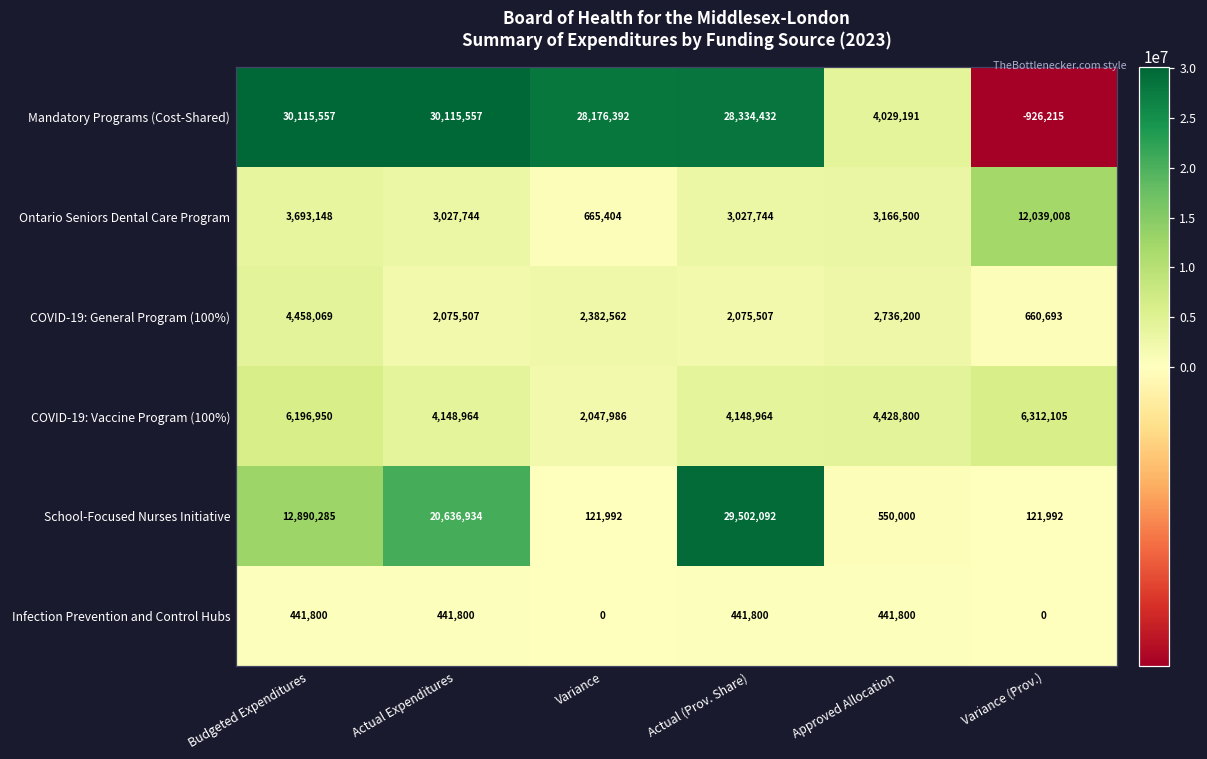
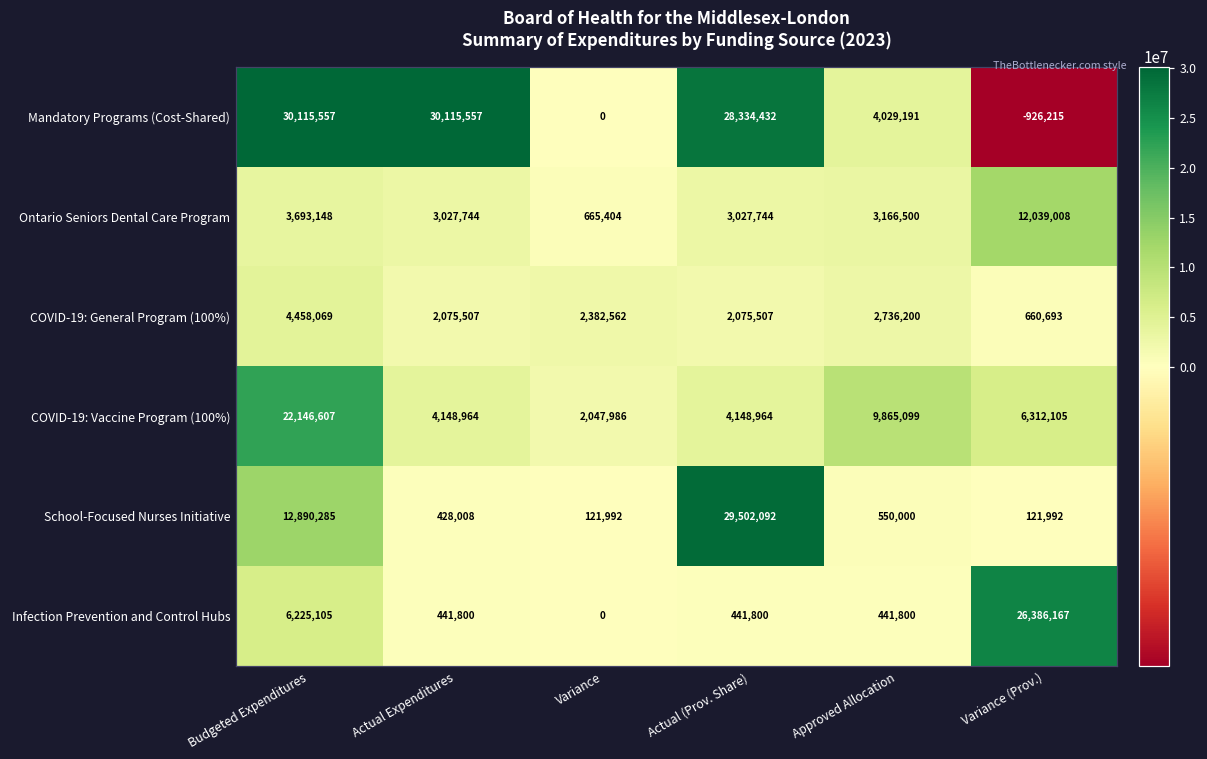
  {
    "Mandatory Programs (Cost-Shared)": {
      "Budgeted Expenditures": "30,115,557",
      "Actual Expenditures": "30,115,557",
-     "Variance": "28,176,392",
+     "Variance": "0",
      "Actual (Prov. Share)": "28,334,432",
      "Approved Allocation": "4,029,191",
      "Variance (Prov.)": "-926,215"
    },
    "Ontario Seniors Dental Care Program": {
      "Budgeted Expenditures": "3,693,148",
      "Actual Expenditures": "3,027,744",
      "Variance": "665,404",
      "Actual (Prov. Share)": "3,027,744",
      "Approved Allocation": "3,166,500",
      "Variance (Prov.)": "12,039,008"
    },
    "COVID-19: General Program (100%)": {
      "Budgeted Expenditures": "4,458,069",
      "Actual Expenditures": "2,075,507",
      "Variance": "2,382,562",
      "Actual (Prov. Share)": "2,075,507",
      "Approved Allocation": "2,736,200",
      "Variance (Prov.)": "660,693"
    },
    "COVID-19: Vaccine Program (100%)": {
-     "Budgeted Expenditures": "6,196,950",
+     "Budgeted Expenditures": "22,146,607",
      "Actual Expenditures": "4,148,964",
      "Variance": "2,047,986",
      "Actual (Prov. Share)": "4,148,964",
-     "Approved Allocation": "4,428,800",
+     "Approved Allocation": "9,865,099",
      "Variance (Prov.)": "6,312,105"
    },
    "School-Focused Nurses Initiative": {
      "Budgeted Expenditures": "12,890,285",
-     "Actual Expenditures": "20,636,934",
+     "Actual Expenditures": "428,008",
      "Variance": "121,992",
      "Actual (Prov. Share)": "29,502,092",
      "Approved Allocation": "550,000",
      "Variance (Prov.)": "121,992"
    },
    "Infection Prevention and Control Hubs": {
-     "Budgeted Expenditures": "441,800",
+     "Budgeted Expenditures": "6,225,105",
      "Actual Expenditures": "441,800",
      "Variance": "0",
      "Actual (Prov. Share)": "441,800",
      "Approved Allocation": "441,800",
-     "Variance (Prov.)": "0"
+     "Variance (Prov.)": "26,386,167"
    }
  }
